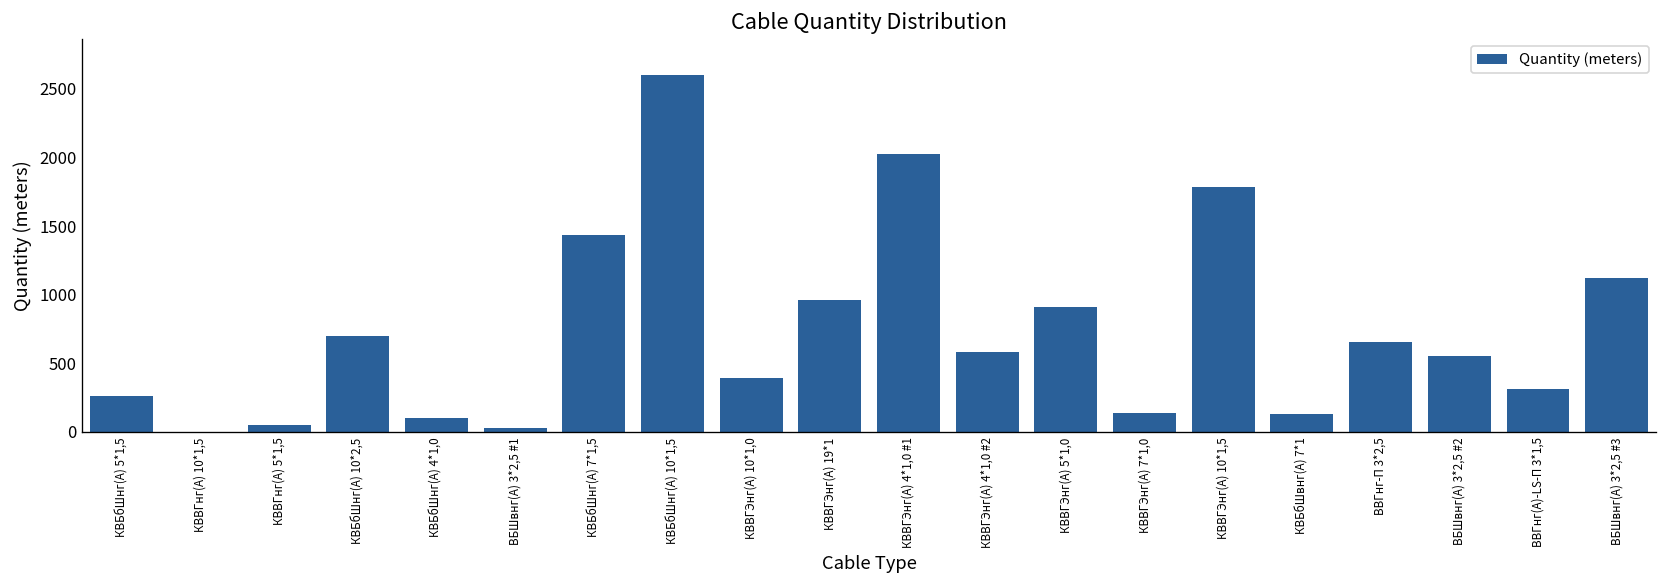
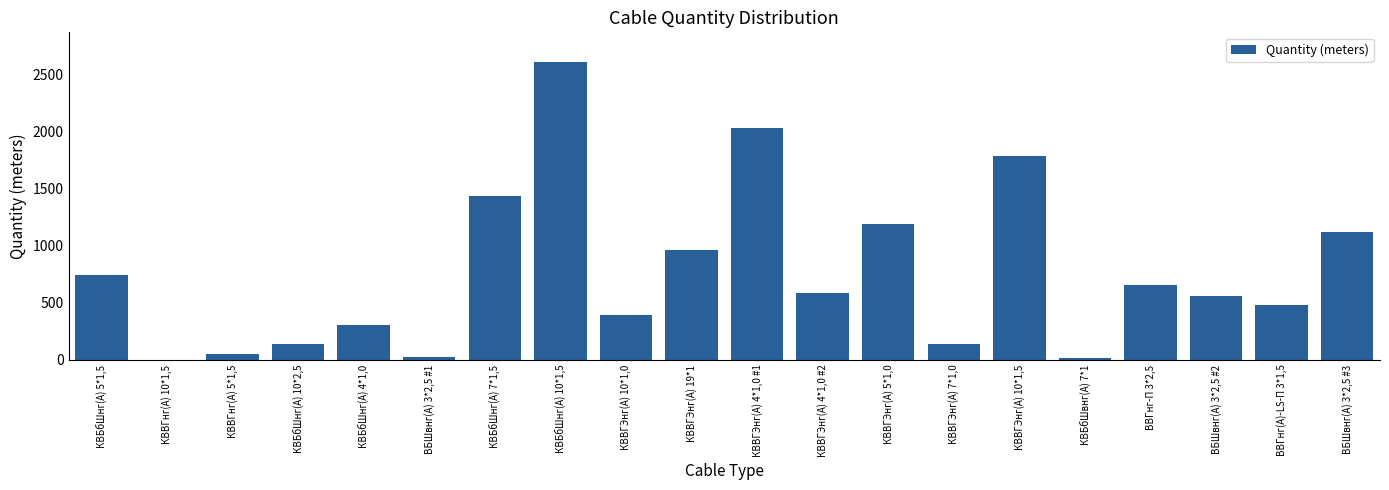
  {
-   "КВБбШнг(А) 5*1,5": 260,
+   "КВБбШнг(А) 5*1,5": 740,
    "КВВГнг(А) 5*1,5": 50,
-   "КВБбШнг(А) 10*2,5": 700,
-   "КВБбШнг(А) 4*1,0": 100,
+   "КВБбШнг(А) 10*2,5": 140,
+   "КВБбШнг(А) 4*1,0": 300,
    "ВБШвнг(А) 3*2,5 #1": 30,
    "КВБбШнг(А) 7*1,5": 1430,
    "КВБбШнг(А) 10*1,5": 2610,
    "КВВГЭнг(А) 10*1,0": 390,
    "КВВГЭнг(А) 19*1": 960,
    "КВВГЭнг(А) 4*1,0 #1": 2030,
    "КВВГЭнг(А) 4*1,0 #2": 580,
-   "КВВГЭнг(А) 5*1,0": 910,
+   "КВВГЭнг(А) 5*1,0": 1190,
    "КВВГЭнг(А) 7*1,0": 140,
    "КВВГЭнг(А) 10*1,5": 1780,
-   "КВБбШвнг(А) 7*1": 130,
+   "КВБбШвнг(А) 7*1": 20,
    "ВВГнг-П 3*2,5": 650,
    "ВБШвнг(А) 3*2,5 #2": 550,
-   "ВВГнг(А)-LS-П 3*1,5": 310,
+   "ВВГнг(А)-LS-П 3*1,5": 480,
    "ВБШвнг(А) 3*2,5 #3": 1120
  }
